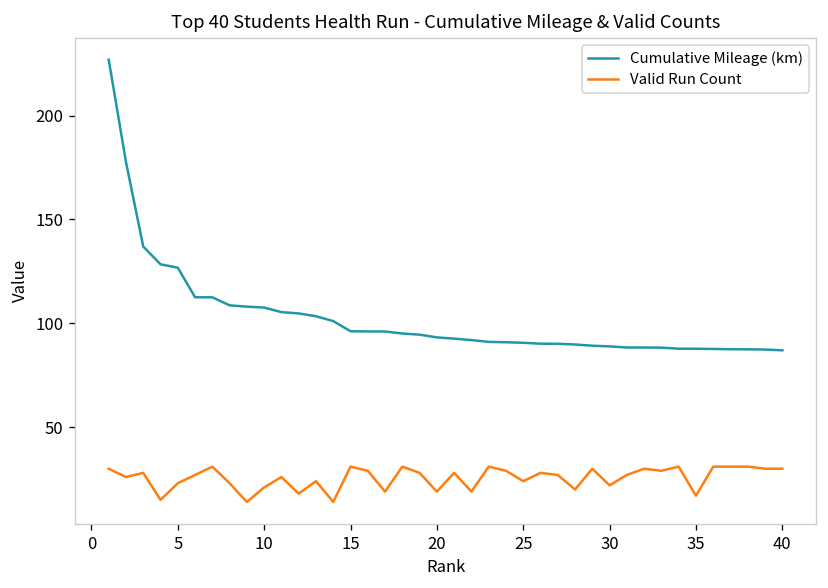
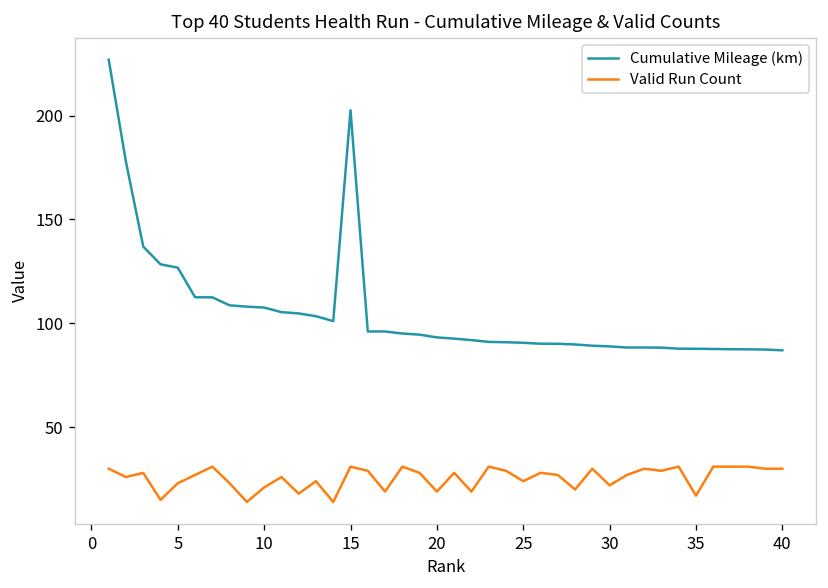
  {
    "Cumulative Mileage (km)": {
      "5": 127,
      "10": 108,
-     "15": 96,
+     "15": 203,
      "20": 93,
      "25": 91,
      "30": 89,
      "35": 88,
      "40": 87
    },
    "Valid Run Count": {
      "5": 23,
      "10": 21,
      "15": 31,
      "20": 19,
      "25": 24,
      "30": 22,
      "35": 17,
      "40": 30
    }
  }
